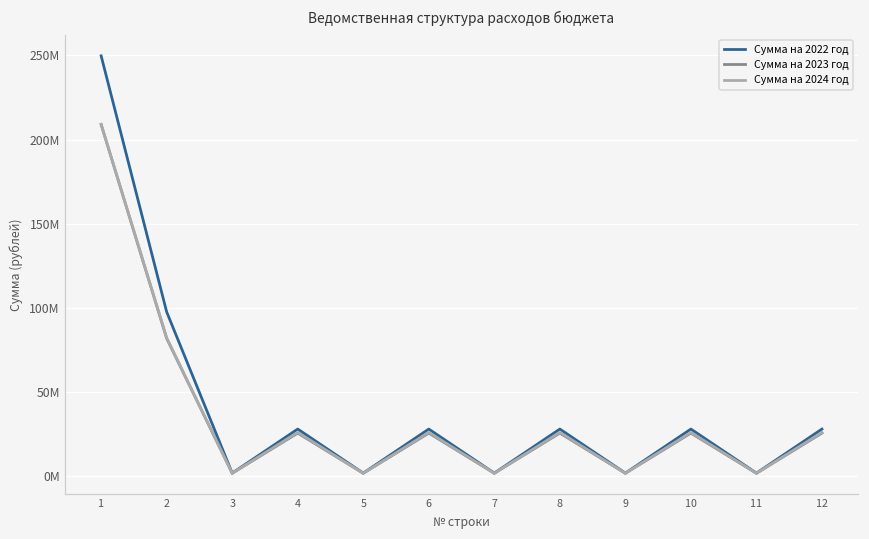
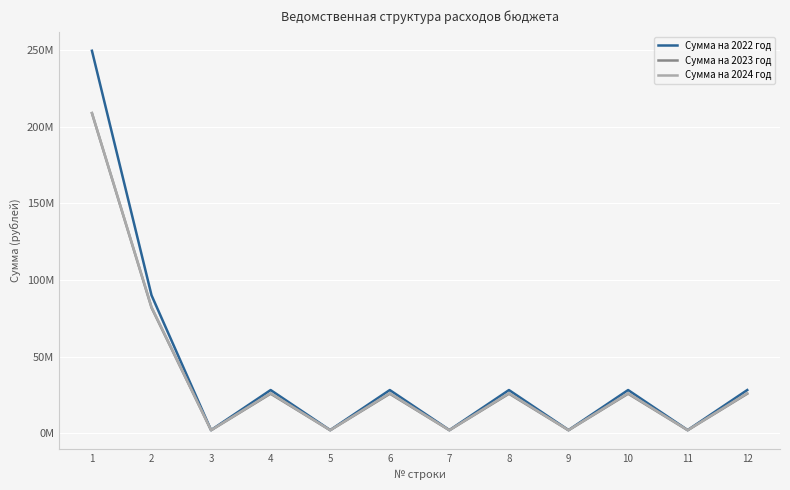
  {
    "Сумма на 2022 год": {
      "1": 250000000,
-     "2": 98000000,
+     "2": 90000000,
      "4": 28000000,
      "6": 28000000,
      "8": 28000000,
      "10": 28000000,
      "12": 28000000
    }
  }
